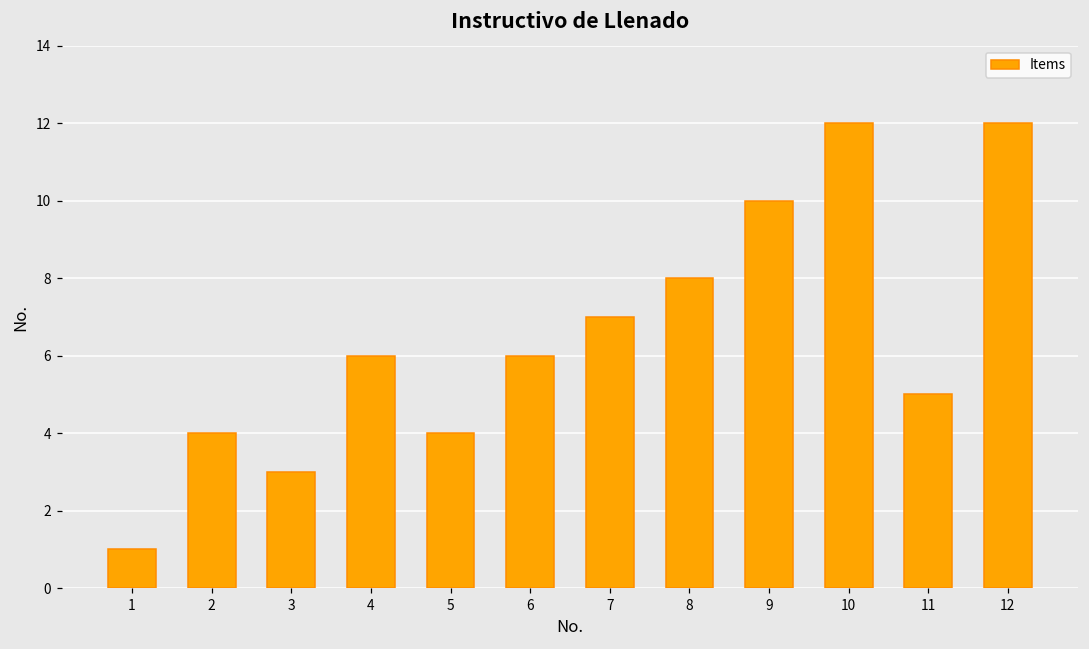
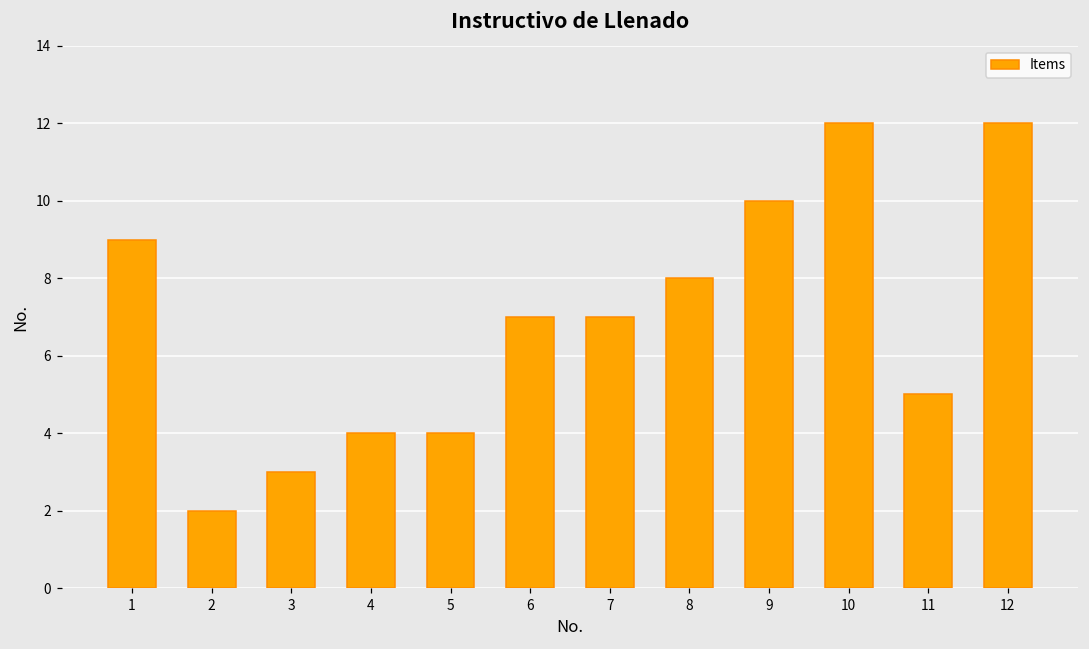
  {
-   "1": 1,
-   "2": 4,
+   "1": 9,
+   "2": 2,
    "3": 3,
-   "4": 6,
+   "4": 4,
    "5": 4,
-   "6": 6,
+   "6": 7,
    "7": 7,
    "8": 8,
    "9": 10,
    "10": 12,
    "11": 5,
    "12": 12
  }
